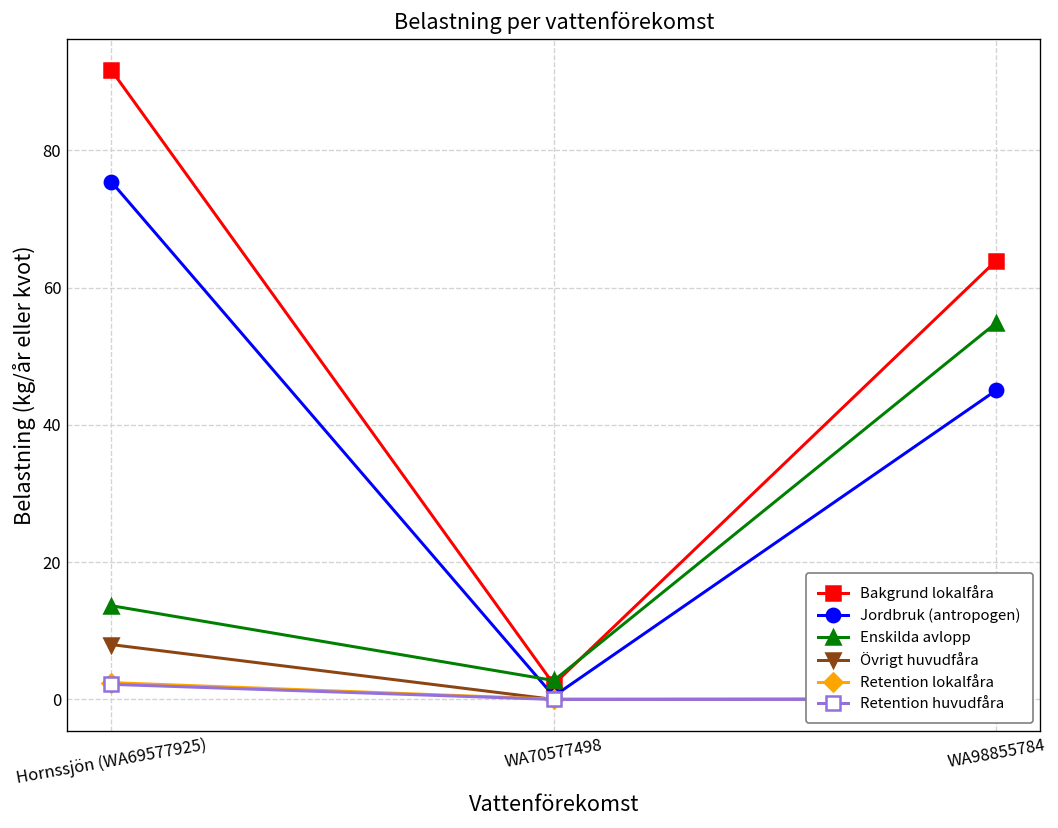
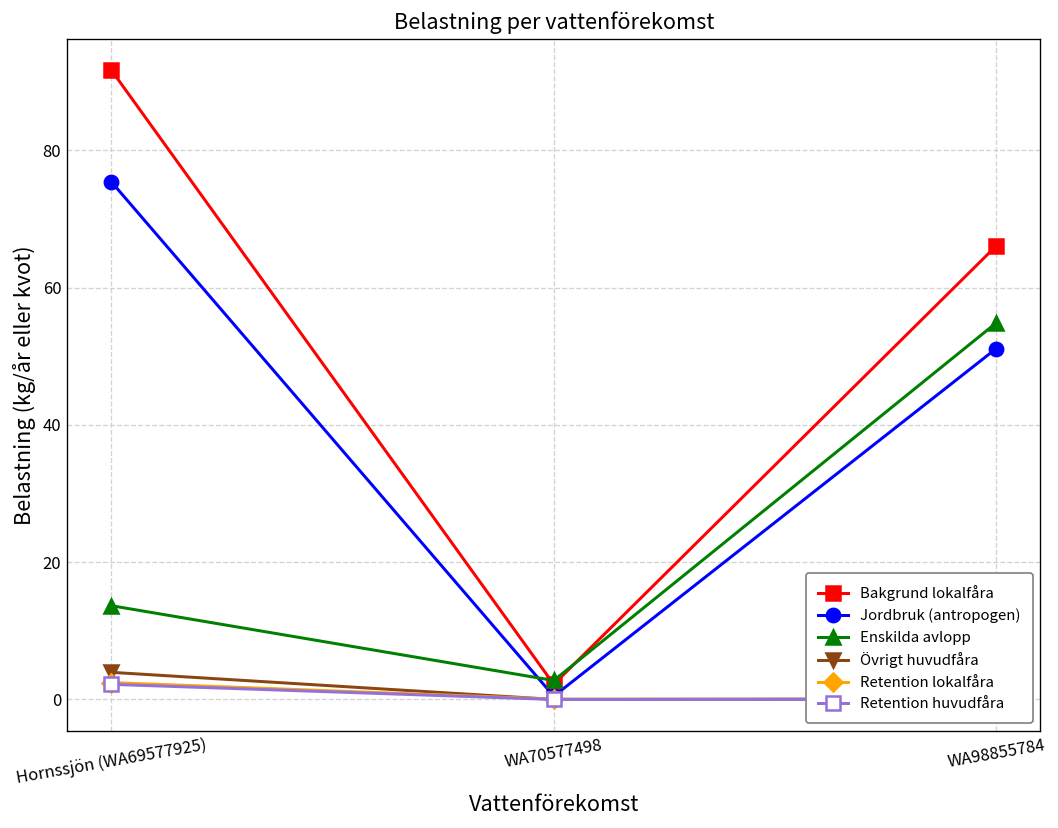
  {
    "Bakgrund lokalfåra": {
      "Hornssjön (WA69577925)": 92,
      "WA70577498": 2,
-     "WA98855784": 64
+     "WA98855784": 66
    },
    "Jordbruk (antropogen)": {
      "Hornssjön (WA69577925)": 75,
-     "WA98855784": 45
+     "WA98855784": 51
    },
    "Enskilda avlopp": {
      "Hornssjön (WA69577925)": 14,
      "WA70577498": 3,
      "WA98855784": 55
    },
    "Övrigt huvudfåra": {
-     "Hornssjön (WA69577925)": 8
+     "Hornssjön (WA69577925)": 4
    }
  }
